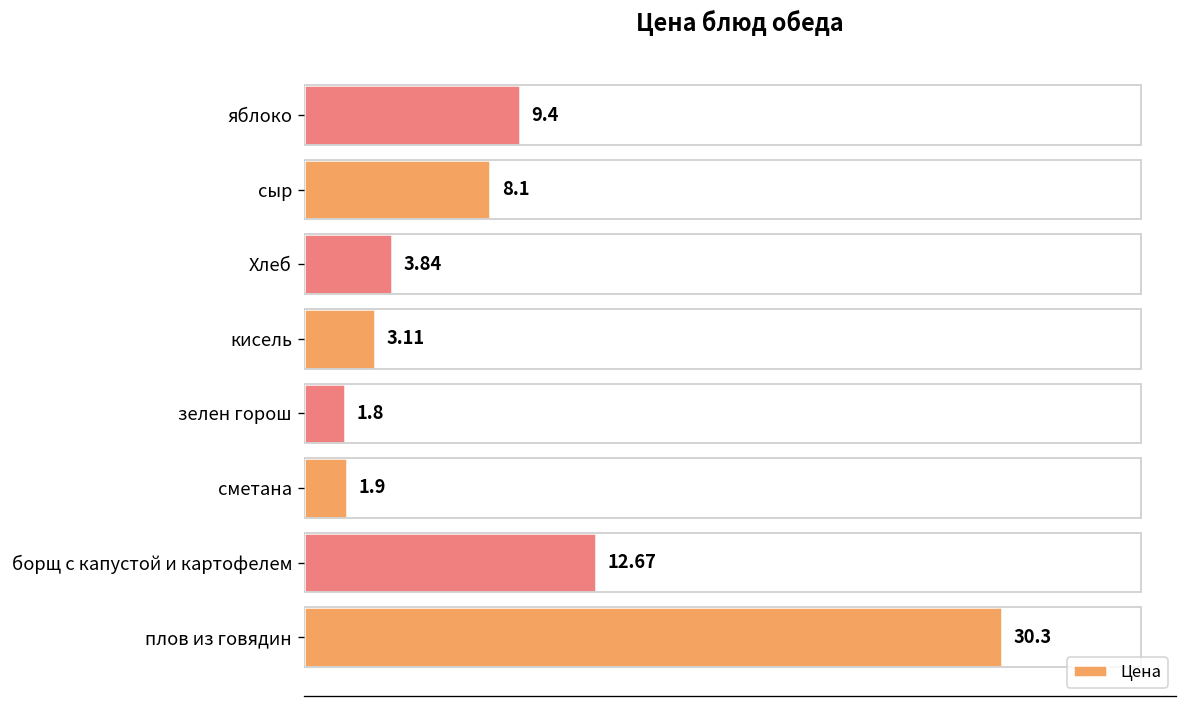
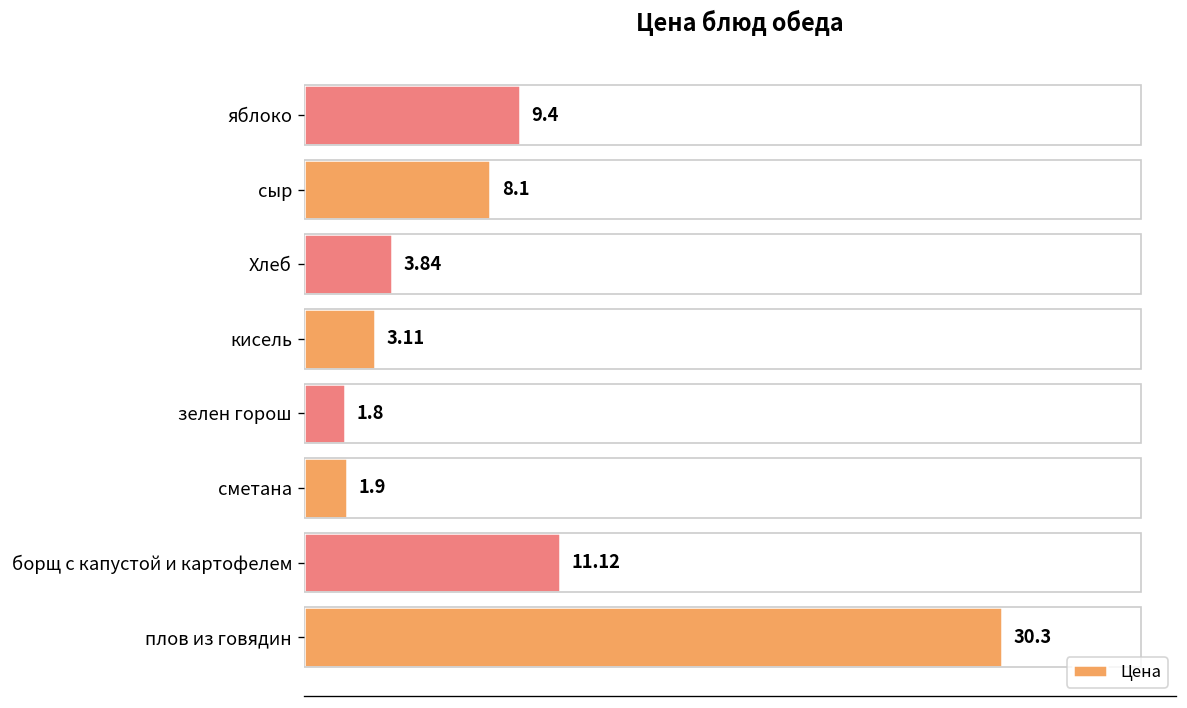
  {
    "Цена": {
-     "борщ с капустой и картофелем": 12.67
+     "борщ с капустой и картофелем": 11.12
    }
  }
